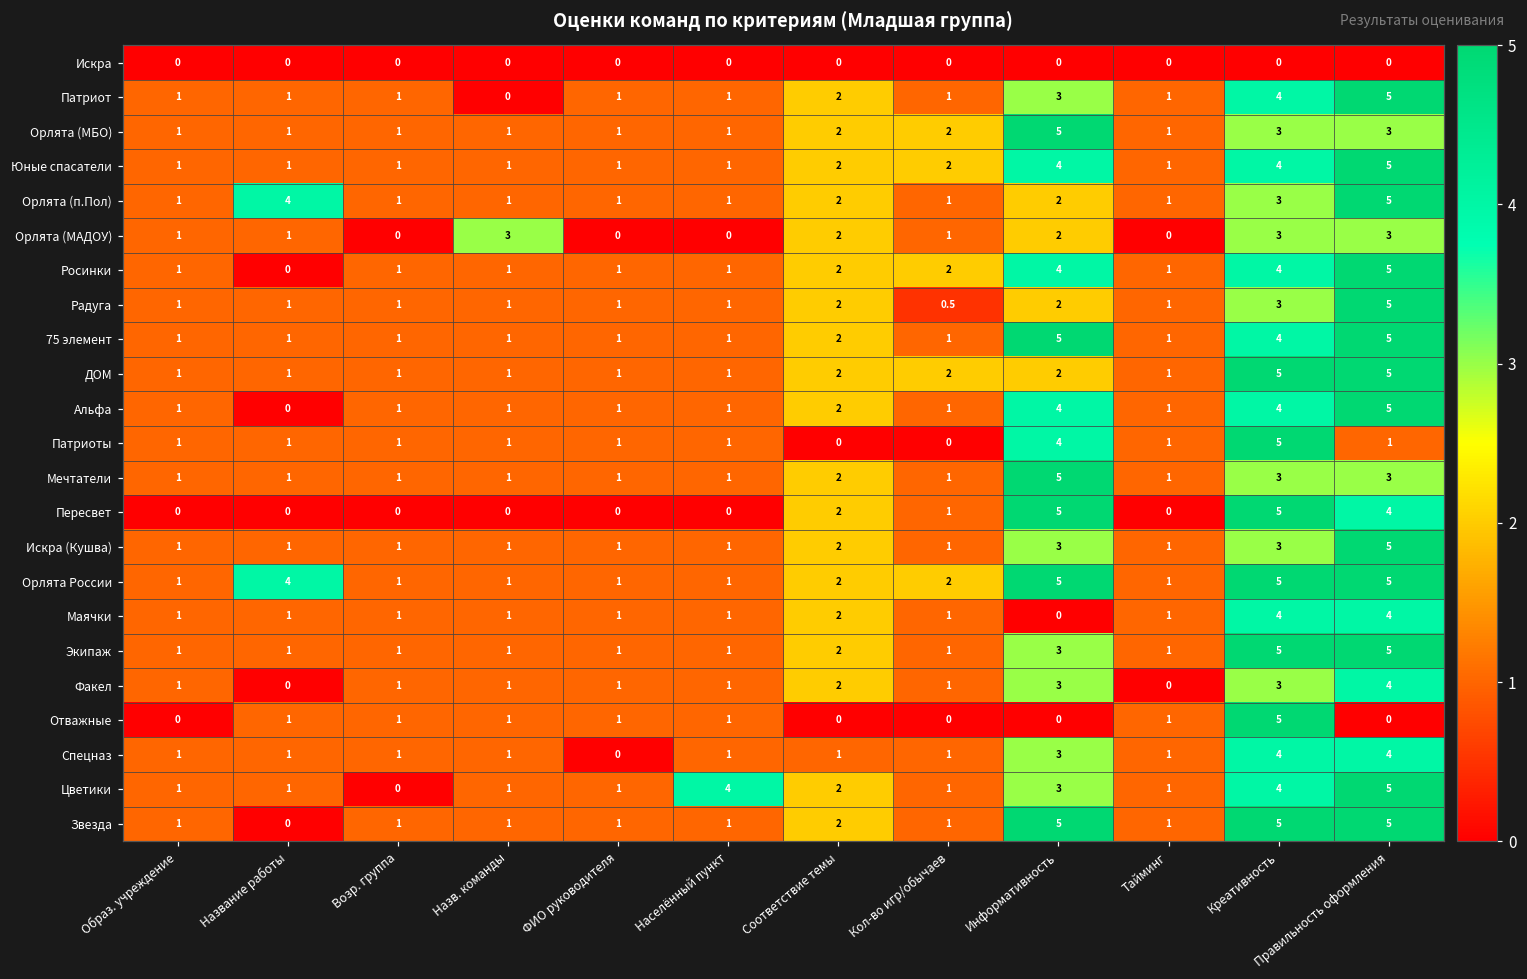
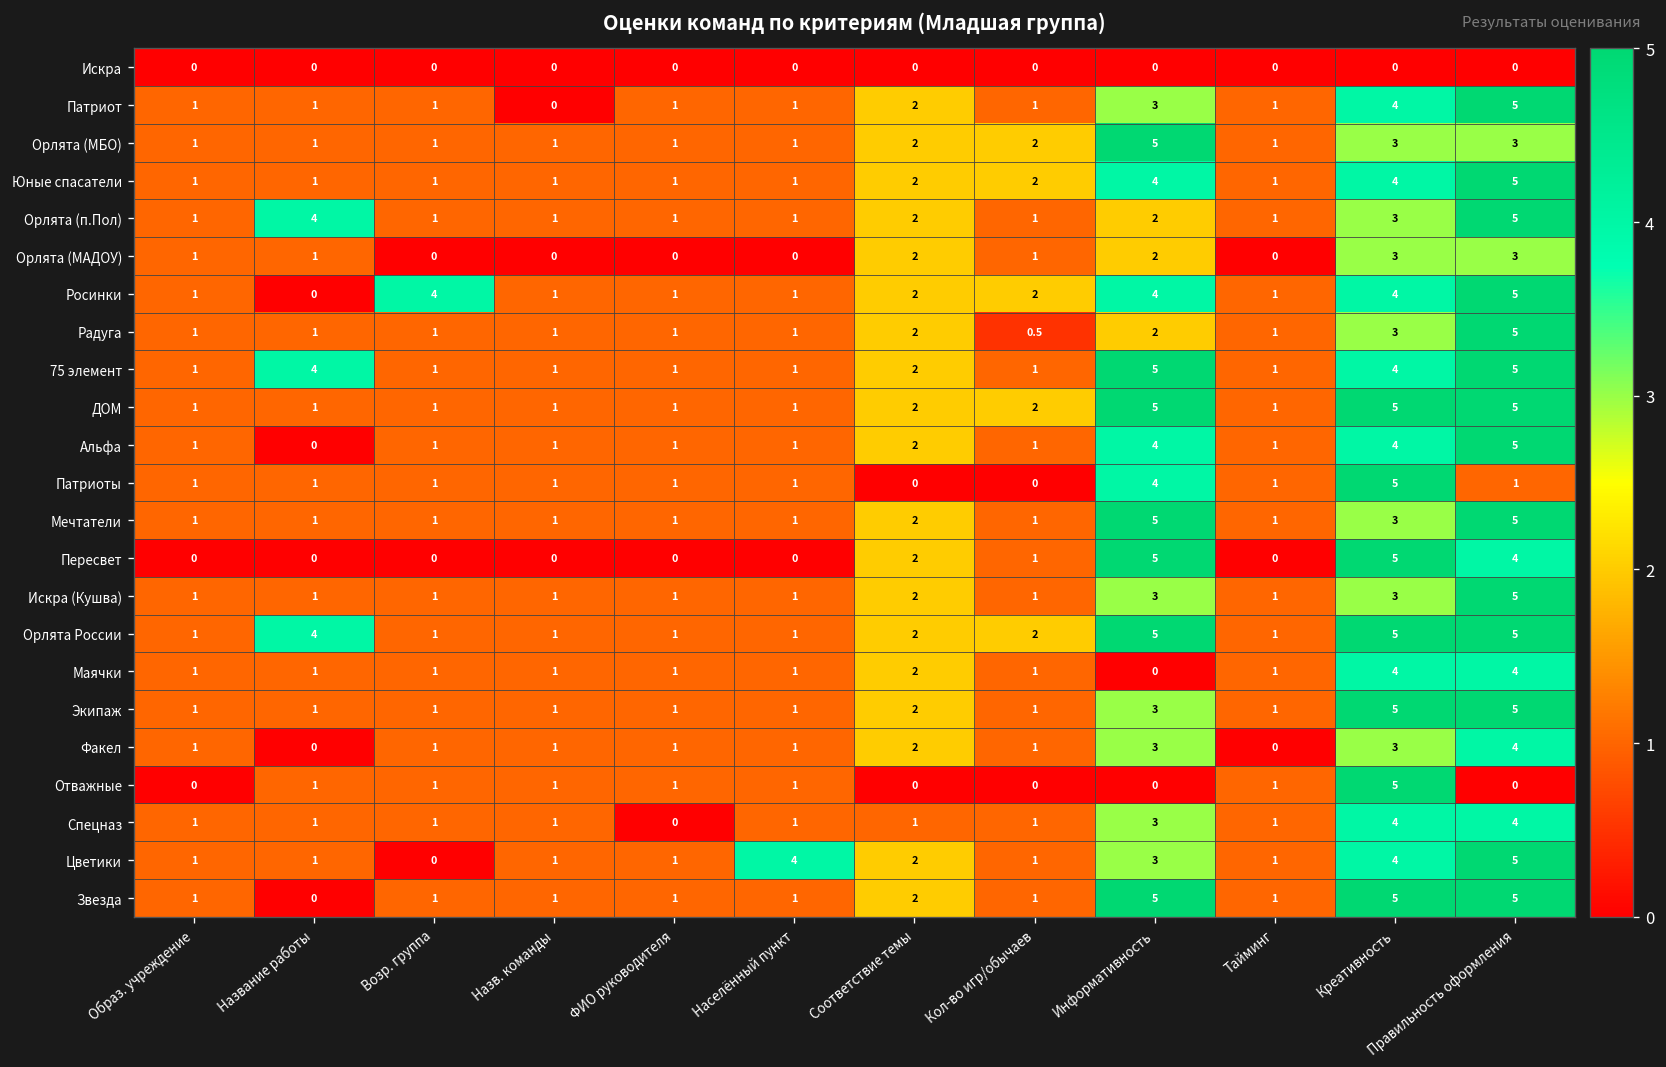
  {
    "Орлята (МАДОУ)": {
      "Образ. учреждение": 1,
      "Название работы": 1,
      "Возр. группа": 0,
-     "Назв. команды": 3,
+     "Назв. команды": 0,
      "ФИО руководителя": 0,
      "Населённый пункт": 0,
      "Соответствие темы": 2,
      "Кол-во игр/обычаев": 1,
      "Информативность": 2,
      "Тайминг": 0,
      "Креативность": 3,
      "Правильность оформления": 3
    },
    "Росинки": {
      "Образ. учреждение": 1,
      "Название работы": 0,
-     "Возр. группа": 1,
+     "Возр. группа": 4,
      "Назв. команды": 1,
      "ФИО руководителя": 1,
      "Населённый пункт": 1,
      "Соответствие темы": 2,
      "Кол-во игр/обычаев": 2,
      "Информативность": 4,
      "Тайминг": 1,
      "Креативность": 4,
      "Правильность оформления": 5
    },
    "75 элемент": {
      "Образ. учреждение": 1,
-     "Название работы": 1,
+     "Название работы": 4,
      "Возр. группа": 1,
      "Назв. команды": 1,
      "ФИО руководителя": 1,
      "Населённый пункт": 1,
      "Соответствие темы": 2,
      "Кол-во игр/обычаев": 1,
      "Информативность": 5,
      "Тайминг": 1,
      "Креативность": 4,
      "Правильность оформления": 5
    },
    "ДОМ": {
      "Образ. учреждение": 1,
      "Название работы": 1,
      "Возр. группа": 1,
      "Назв. команды": 1,
      "ФИО руководителя": 1,
      "Населённый пункт": 1,
      "Соответствие темы": 2,
      "Кол-во игр/обычаев": 2,
-     "Информативность": 2,
+     "Информативность": 5,
      "Тайминг": 1,
      "Креативность": 5,
      "Правильность оформления": 5
    },
    "Мечтатели": {
      "Образ. учреждение": 1,
      "Название работы": 1,
      "Возр. группа": 1,
      "Назв. команды": 1,
      "ФИО руководителя": 1,
      "Населённый пункт": 1,
      "Соответствие темы": 2,
      "Кол-во игр/обычаев": 1,
      "Информативность": 5,
      "Тайминг": 1,
      "Креативность": 3,
-     "Правильность оформления": 3
+     "Правильность оформления": 5
    }
  }
